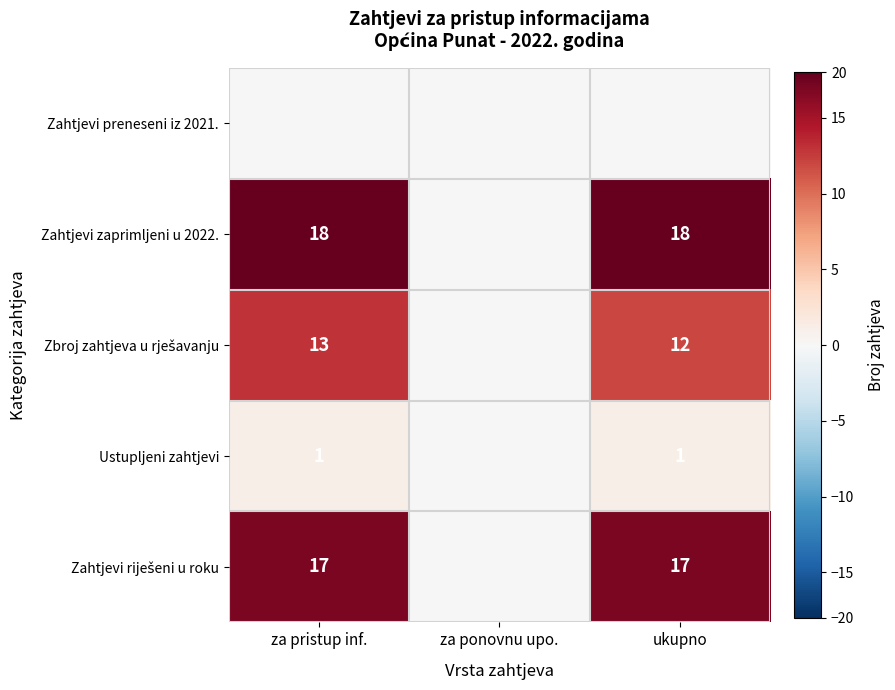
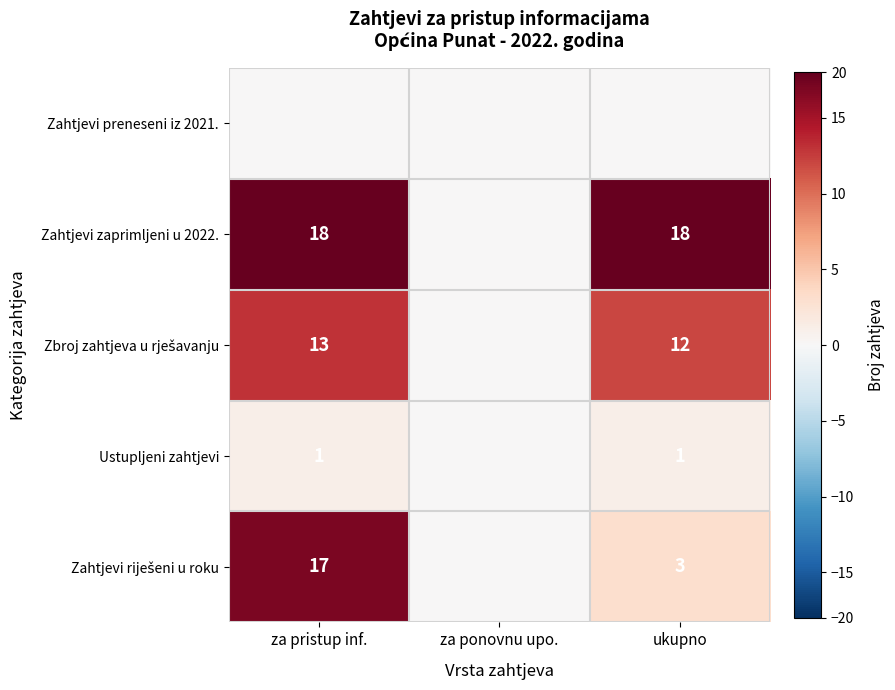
  {
    "Zahtjevi zaprimljeni u 2022.": {
      "za pristup inf.": 18,
      "ukupno": 18
    },
    "Zbroj zahtjeva u rješavanju": {
      "za pristup inf.": 13,
      "ukupno": 12
    },
    "Zahtjevi riješeni u roku": {
      "za pristup inf.": 17,
-     "ukupno": 17
+     "ukupno": 3
    }
  }
